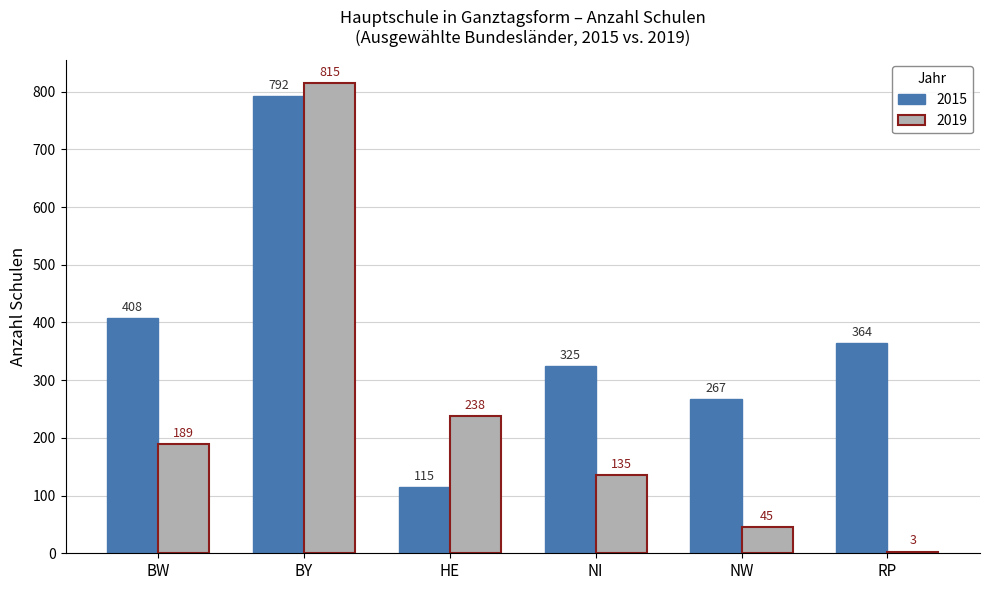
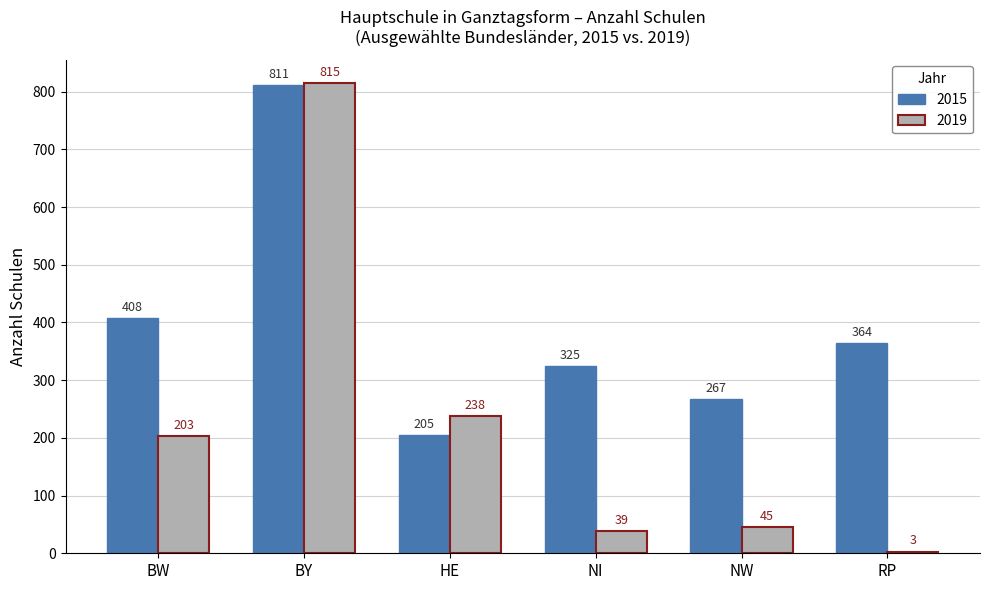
  {
    "2015": {
      "BW": 408,
-     "BY": 792,
-     "HE": 115,
+     "BY": 811,
+     "HE": 205,
      "NI": 325,
      "NW": 267,
      "RP": 364
    },
    "2019": {
-     "BW": 189,
+     "BW": 203,
      "BY": 815,
      "HE": 238,
-     "NI": 135,
+     "NI": 39,
      "NW": 45,
      "RP": 3
    }
  }
